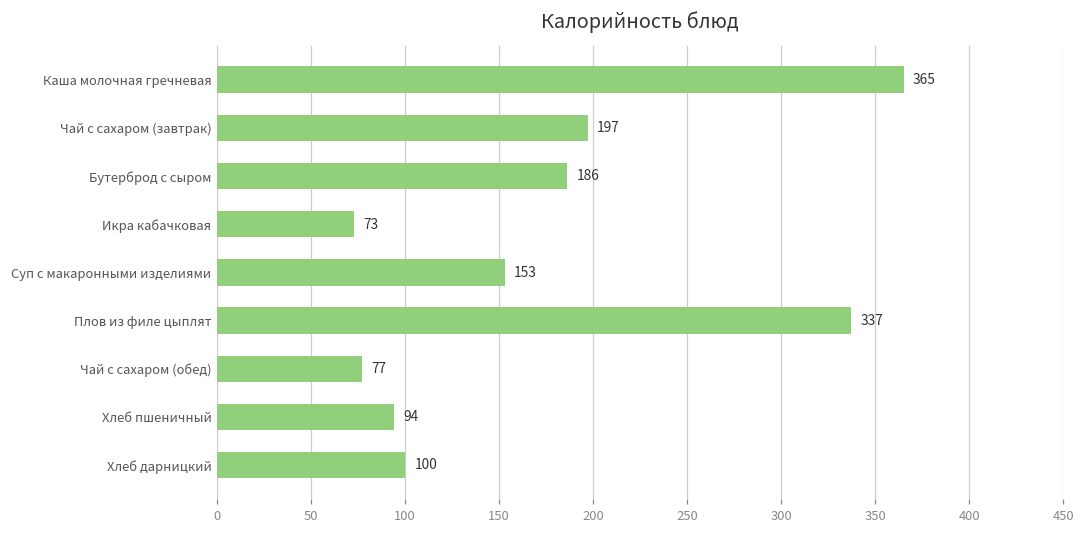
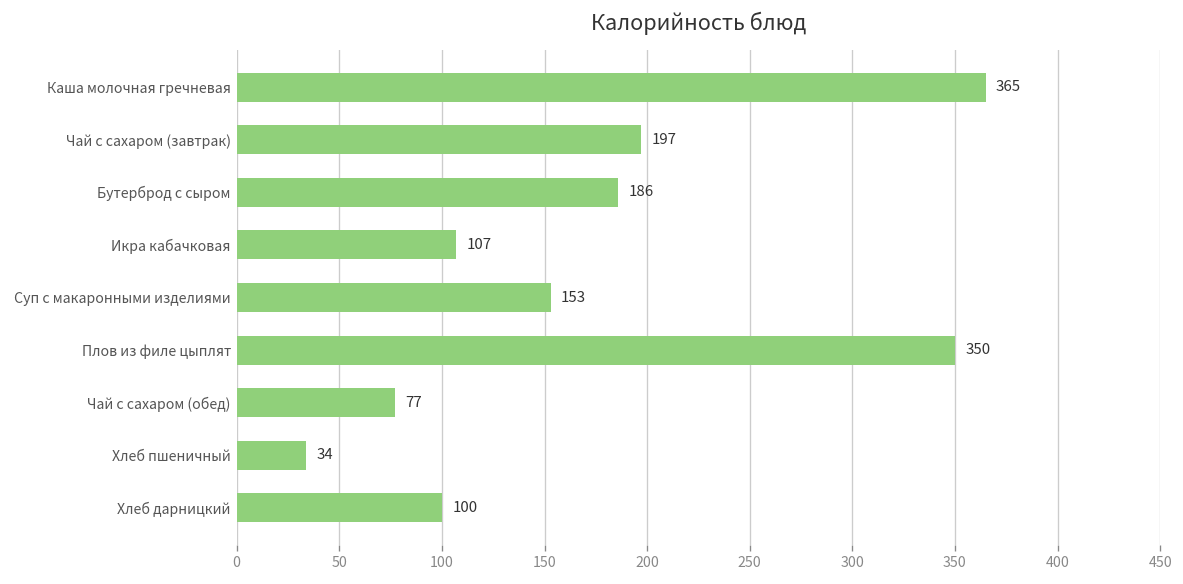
  {
    "Каша молочная гречневая": 365,
    "Чай с сахаром (завтрак)": 197,
    "Бутерброд с сыром": 186,
-   "Икра кабачковая": 73,
+   "Икра кабачковая": 107,
    "Суп с макаронными изделиями": 153,
-   "Плов из филе цыплят": 337,
+   "Плов из филе цыплят": 350,
    "Чай с сахаром (обед)": 77,
-   "Хлеб пшеничный": 94,
+   "Хлеб пшеничный": 34,
    "Хлеб дарницкий": 100
  }
